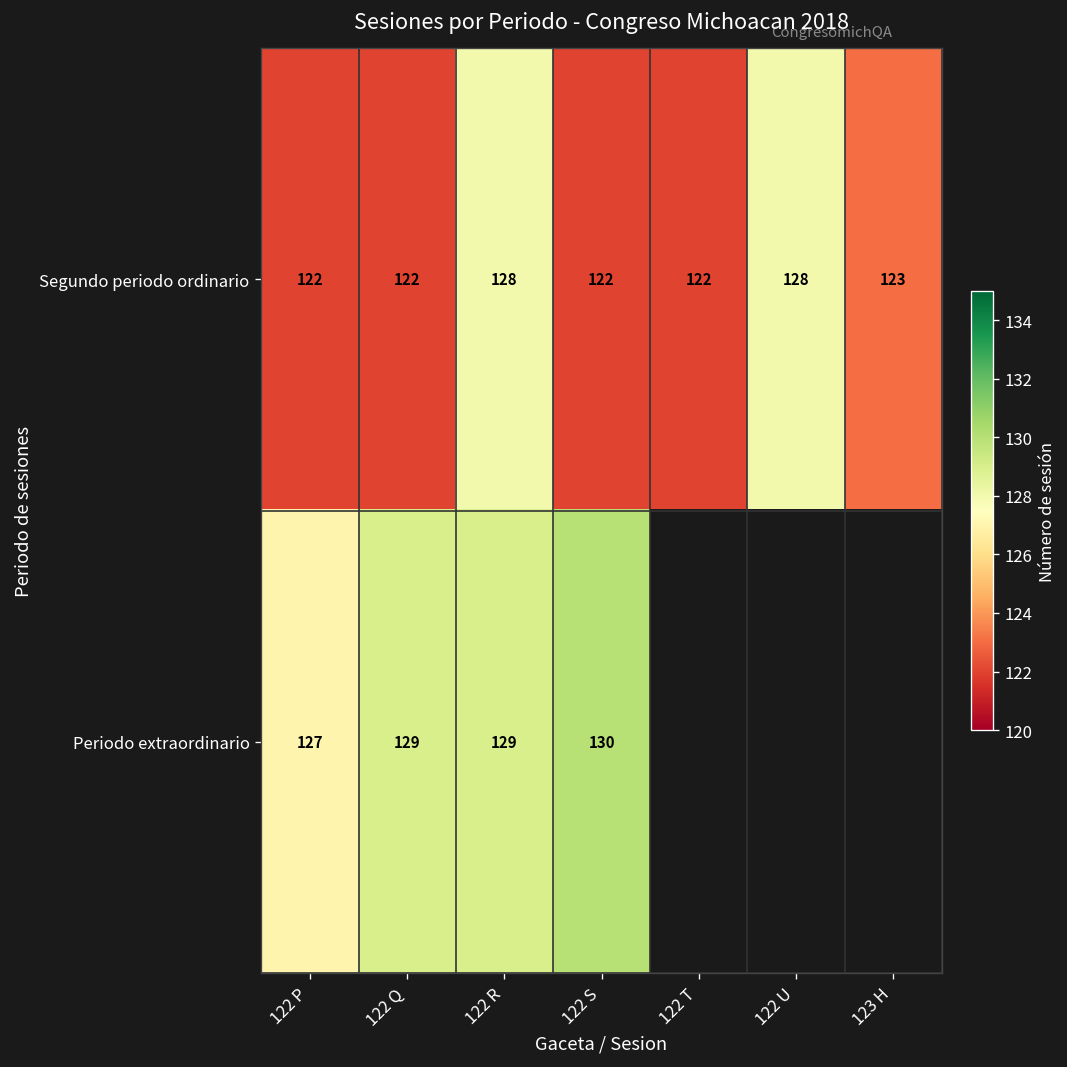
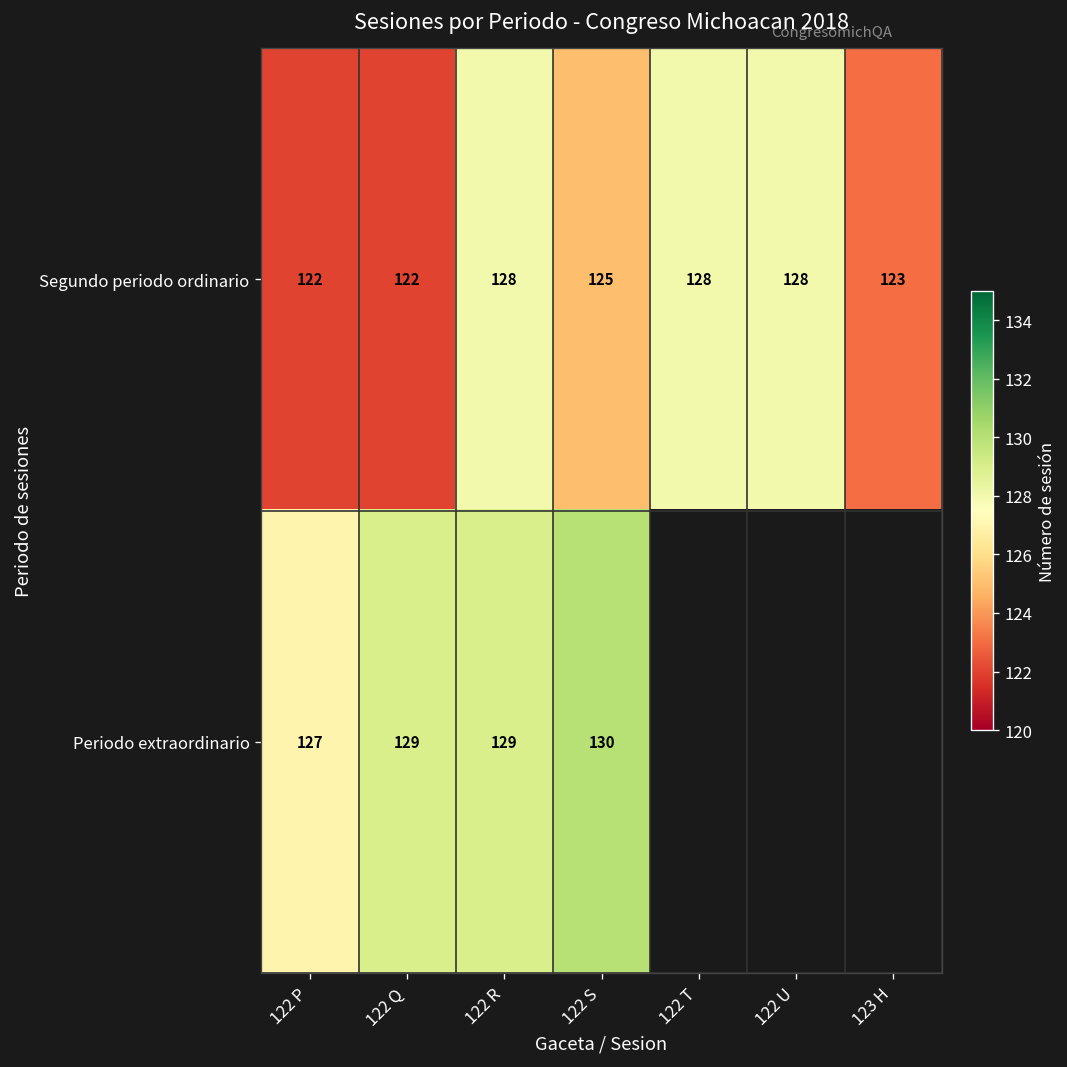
  {
    "Segundo periodo ordinario": {
      "122 P": 122,
      "122 Q": 122,
      "122 R": 128,
-     "122 S": 122,
-     "122 T": 122,
+     "122 S": 125,
+     "122 T": 128,
      "122 U": 128,
      "123 H": 123
    },
    "Periodo extraordinario": {
      "122 P": 127,
      "122 Q": 129,
      "122 R": 129,
      "122 S": 130
    }
  }
